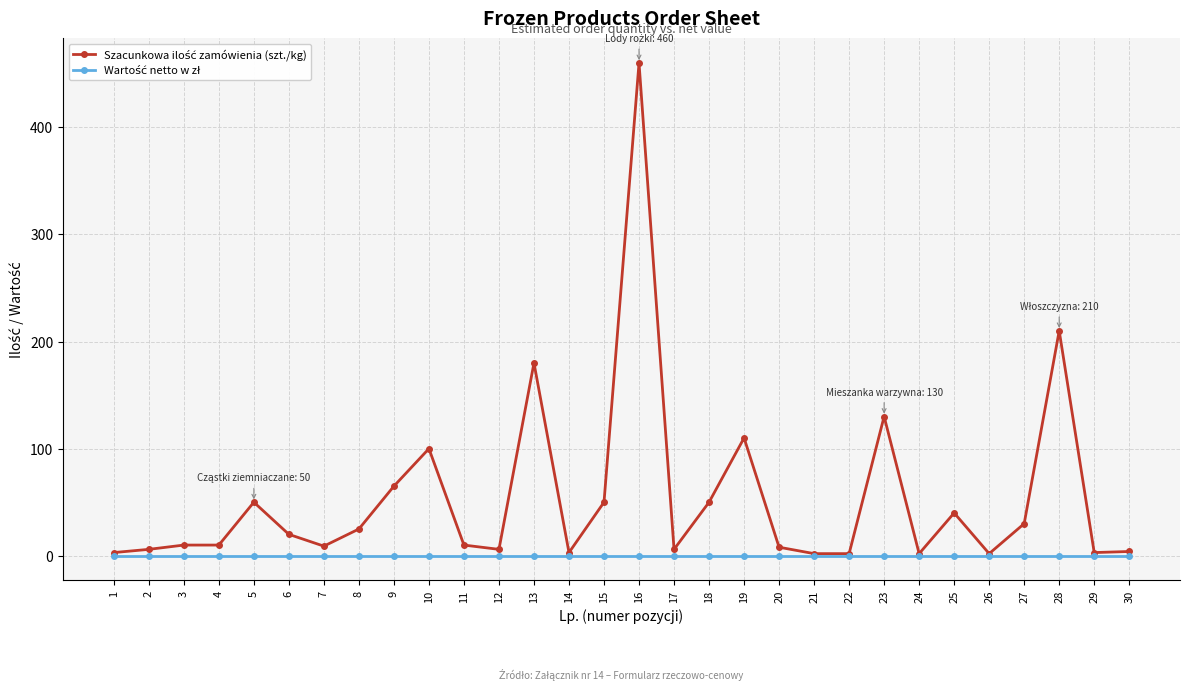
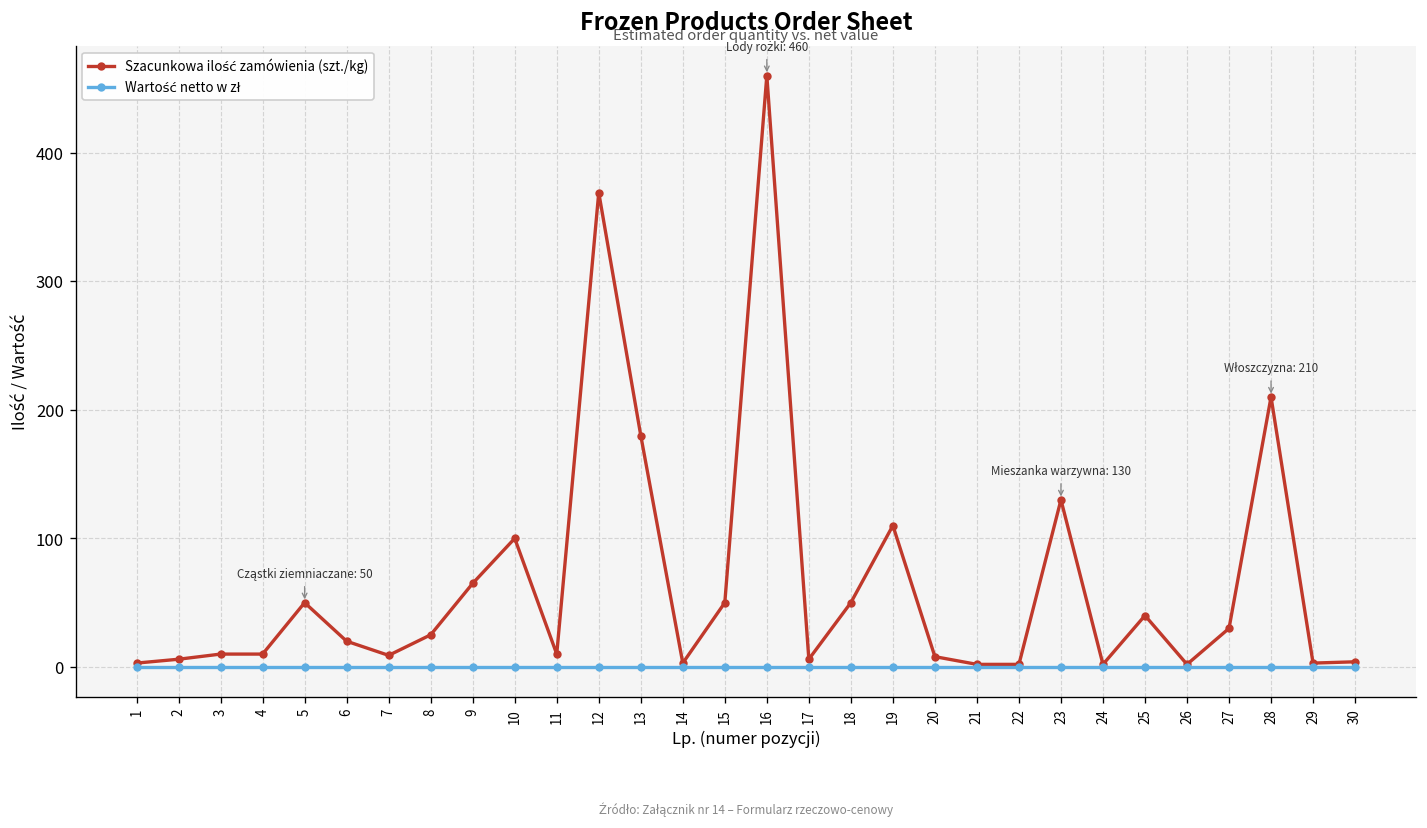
  {
    "Szacunkowa ilość zamówienia (szt./kg)": {
      "1": 3,
      "2": 6,
      "3": 10,
      "4": 10,
      "6": 20,
      "7": 9,
      "8": 25,
      "9": 65,
      "10": 100,
      "11": 10,
-     "12": 6,
+     "12": 369,
      "13": 180,
      "14": 3,
      "15": 50,
      "17": 6,
      "18": 50,
      "19": 110,
      "20": 8,
      "25": 40,
      "27": 30,
      "29": 3,
      "30": 4
    },
    "Wartość netto w zł": {
      "1": 0,
      "2": 0,
      "3": 0,
      "4": 0,
      "5": 0,
      "6": 0,
      "7": 0,
      "8": 0,
      "9": 0,
      "10": 0,
      "11": 0,
      "12": 0,
      "13": 0,
      "14": 0,
      "15": 0,
      "16": 0,
      "17": 0,
      "18": 0,
      "19": 0,
      "20": 0,
      "23": 0,
      "25": 0,
      "27": 0,
      "28": 0,
      "29": 0,
      "30": 0
    }
  }
